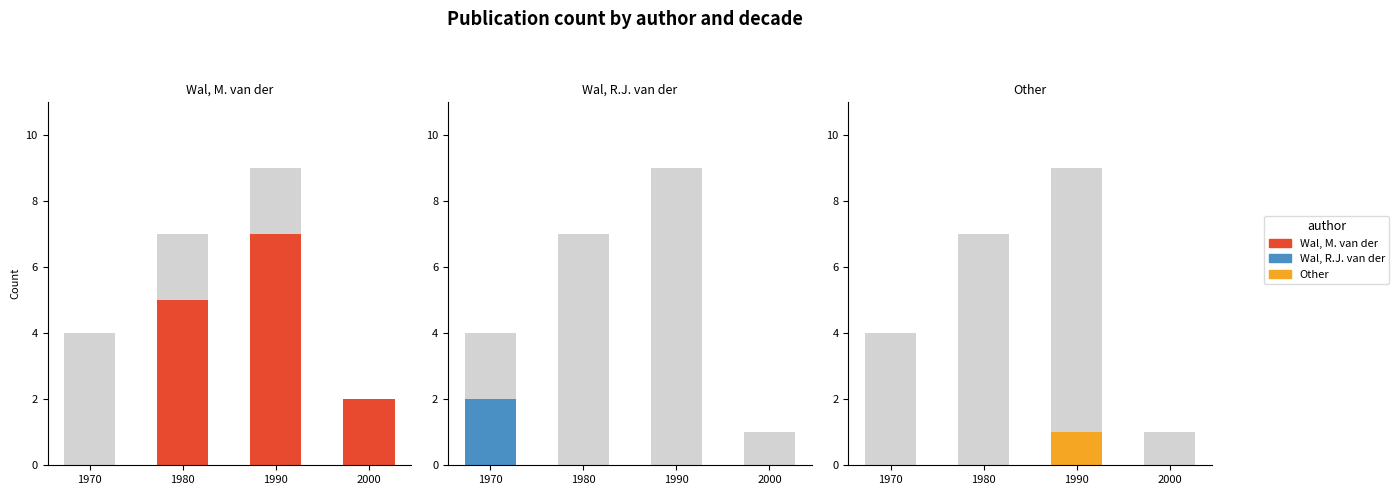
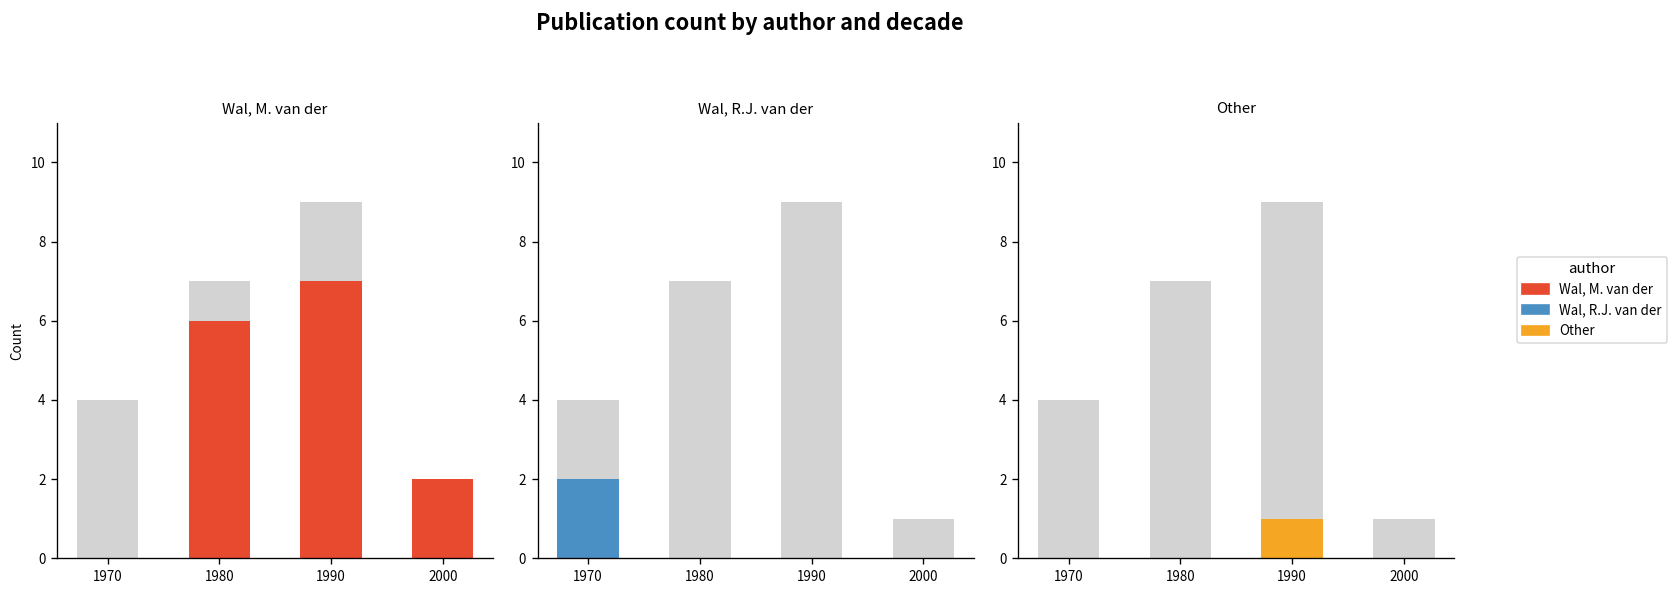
  {
    "Wal, M. van der": {
      "Wal, M. van der": {
        "1970": 0,
-       "1980": 5,
+       "1980": 6,
        "2000": 2
      }
    },
    "Wal, R.J. van der": {
      "Wal, R.J. van der": {
        "1980": 0.0,
        "1990": 0.0,
        "2000": 0.0
      }
    },
    "Other": {
      "Other": {
        "1970": 0.0,
        "1980": 0.0,
        "2000": 0.0
      }
    }
  }
